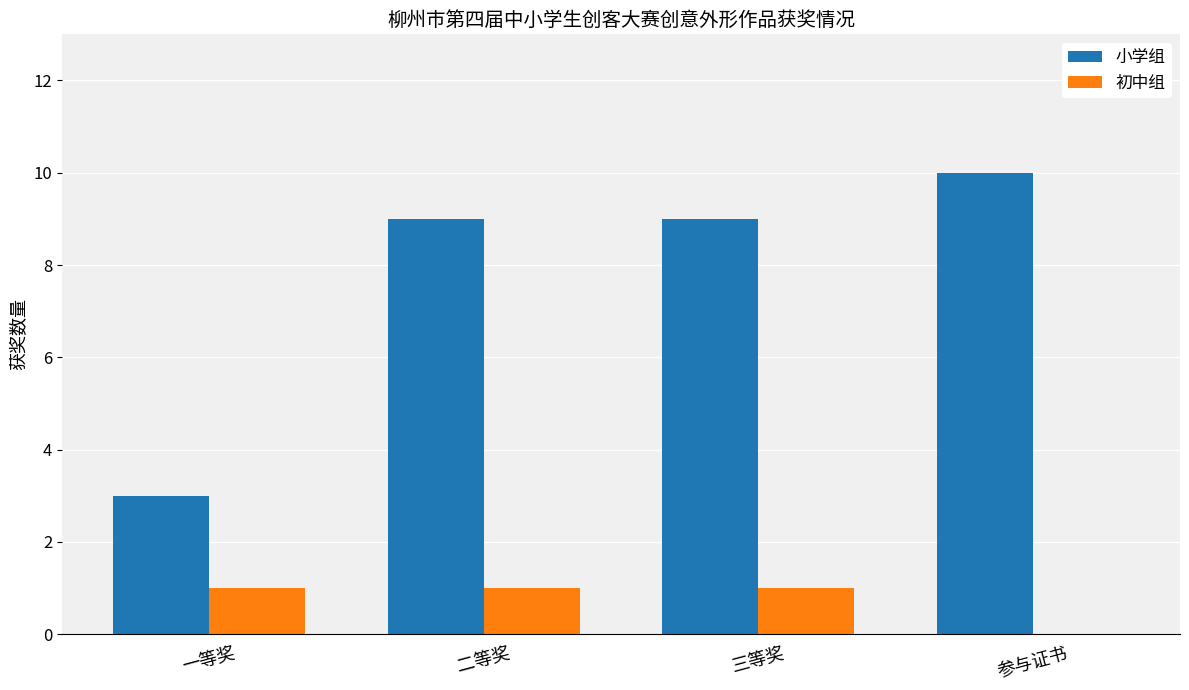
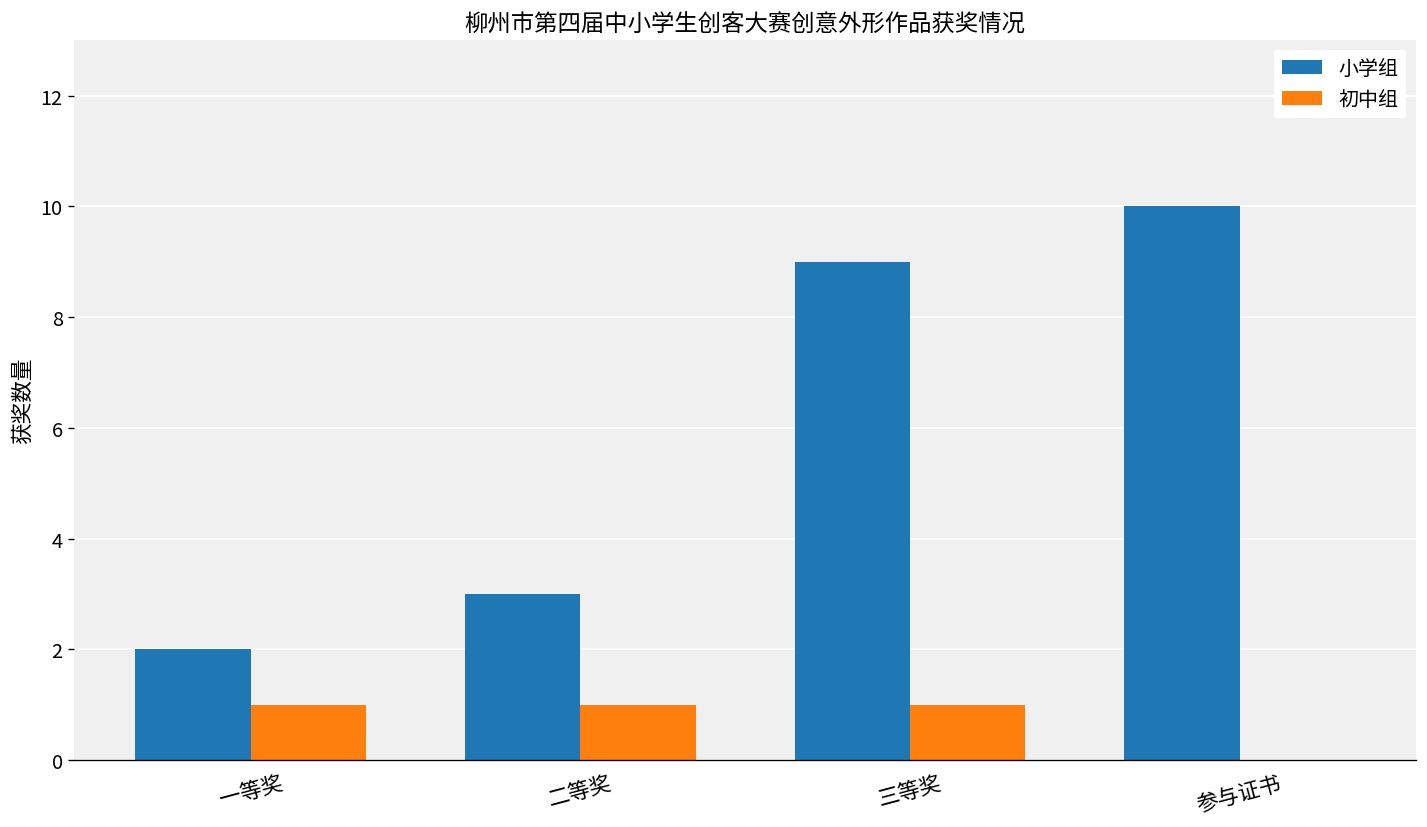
  {
    "小学组": {
-     "一等奖": 3,
-     "二等奖": 9,
+     "一等奖": 2,
+     "二等奖": 3,
      "三等奖": 9,
      "参与证书": 10
    },
    "初中组": {
      "一等奖": 1,
      "二等奖": 1,
      "三等奖": 1,
      "参与证书": 0
    }
  }
